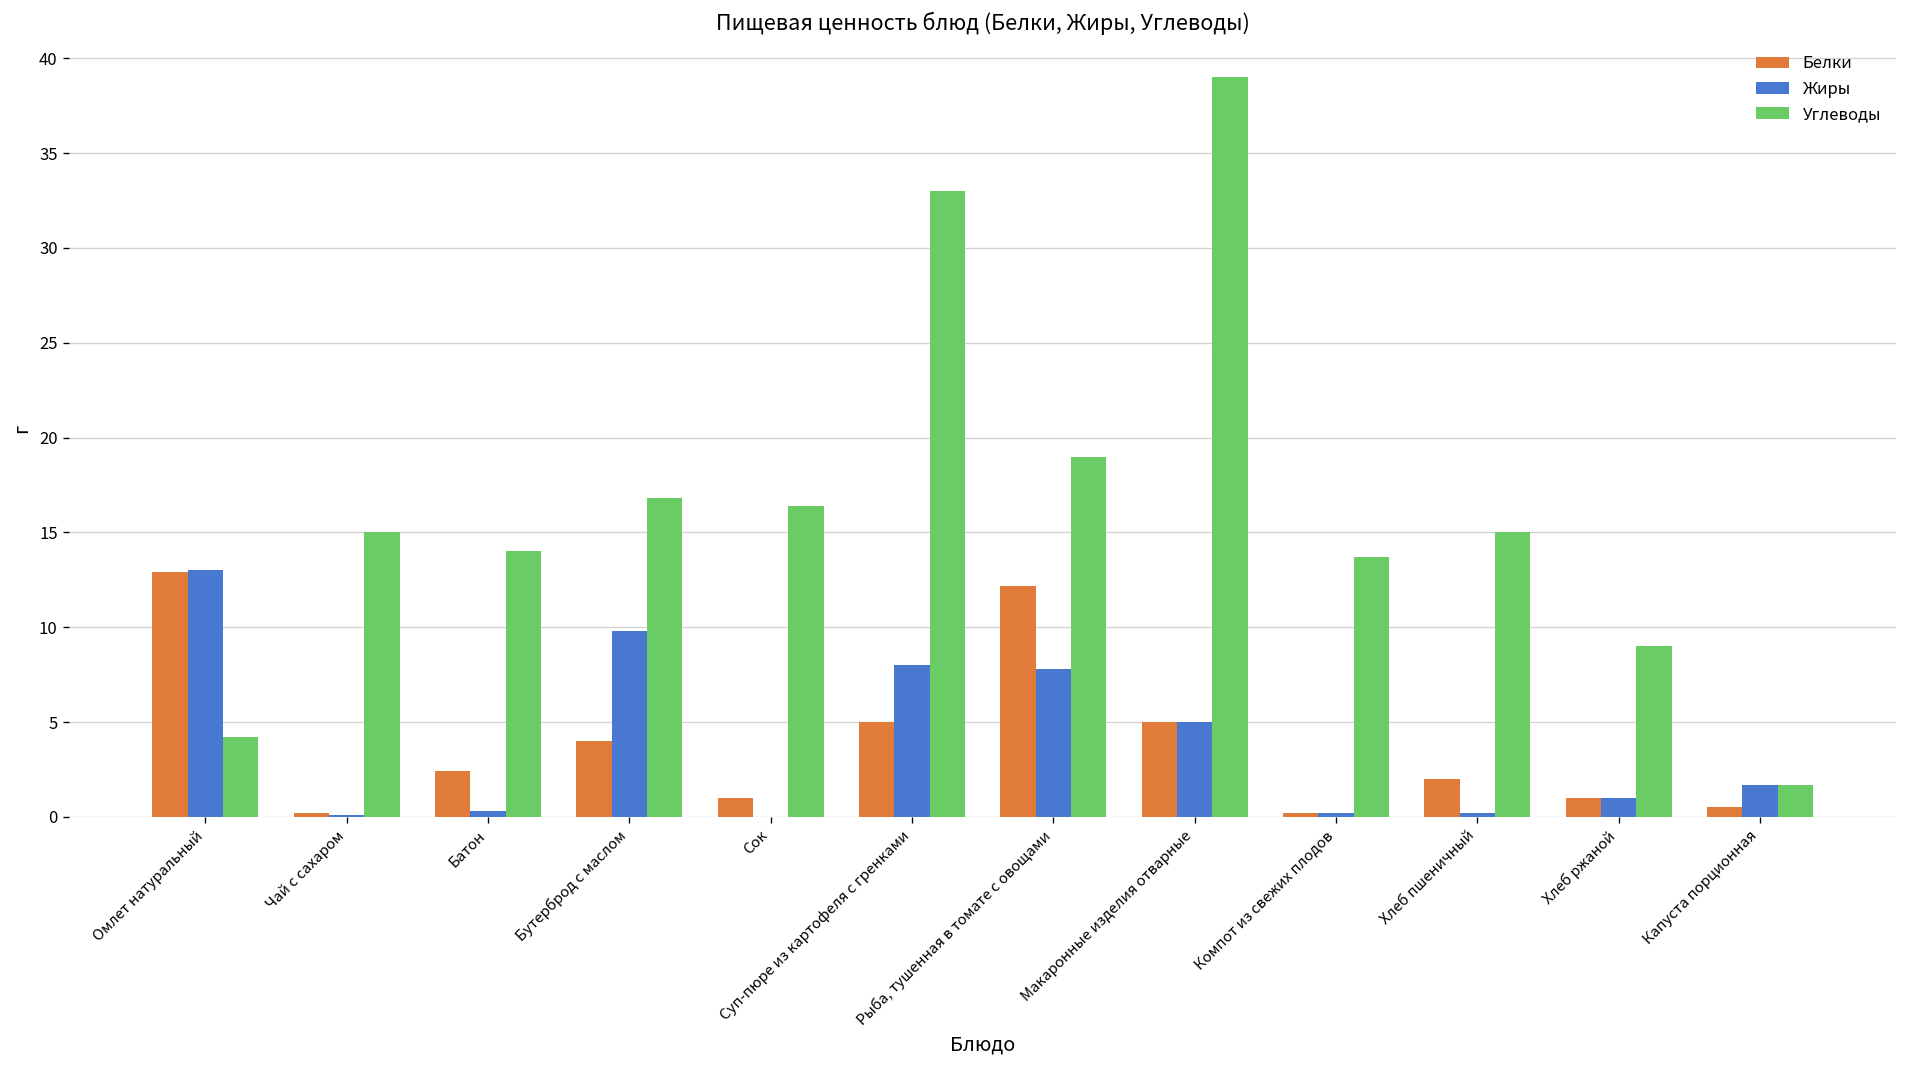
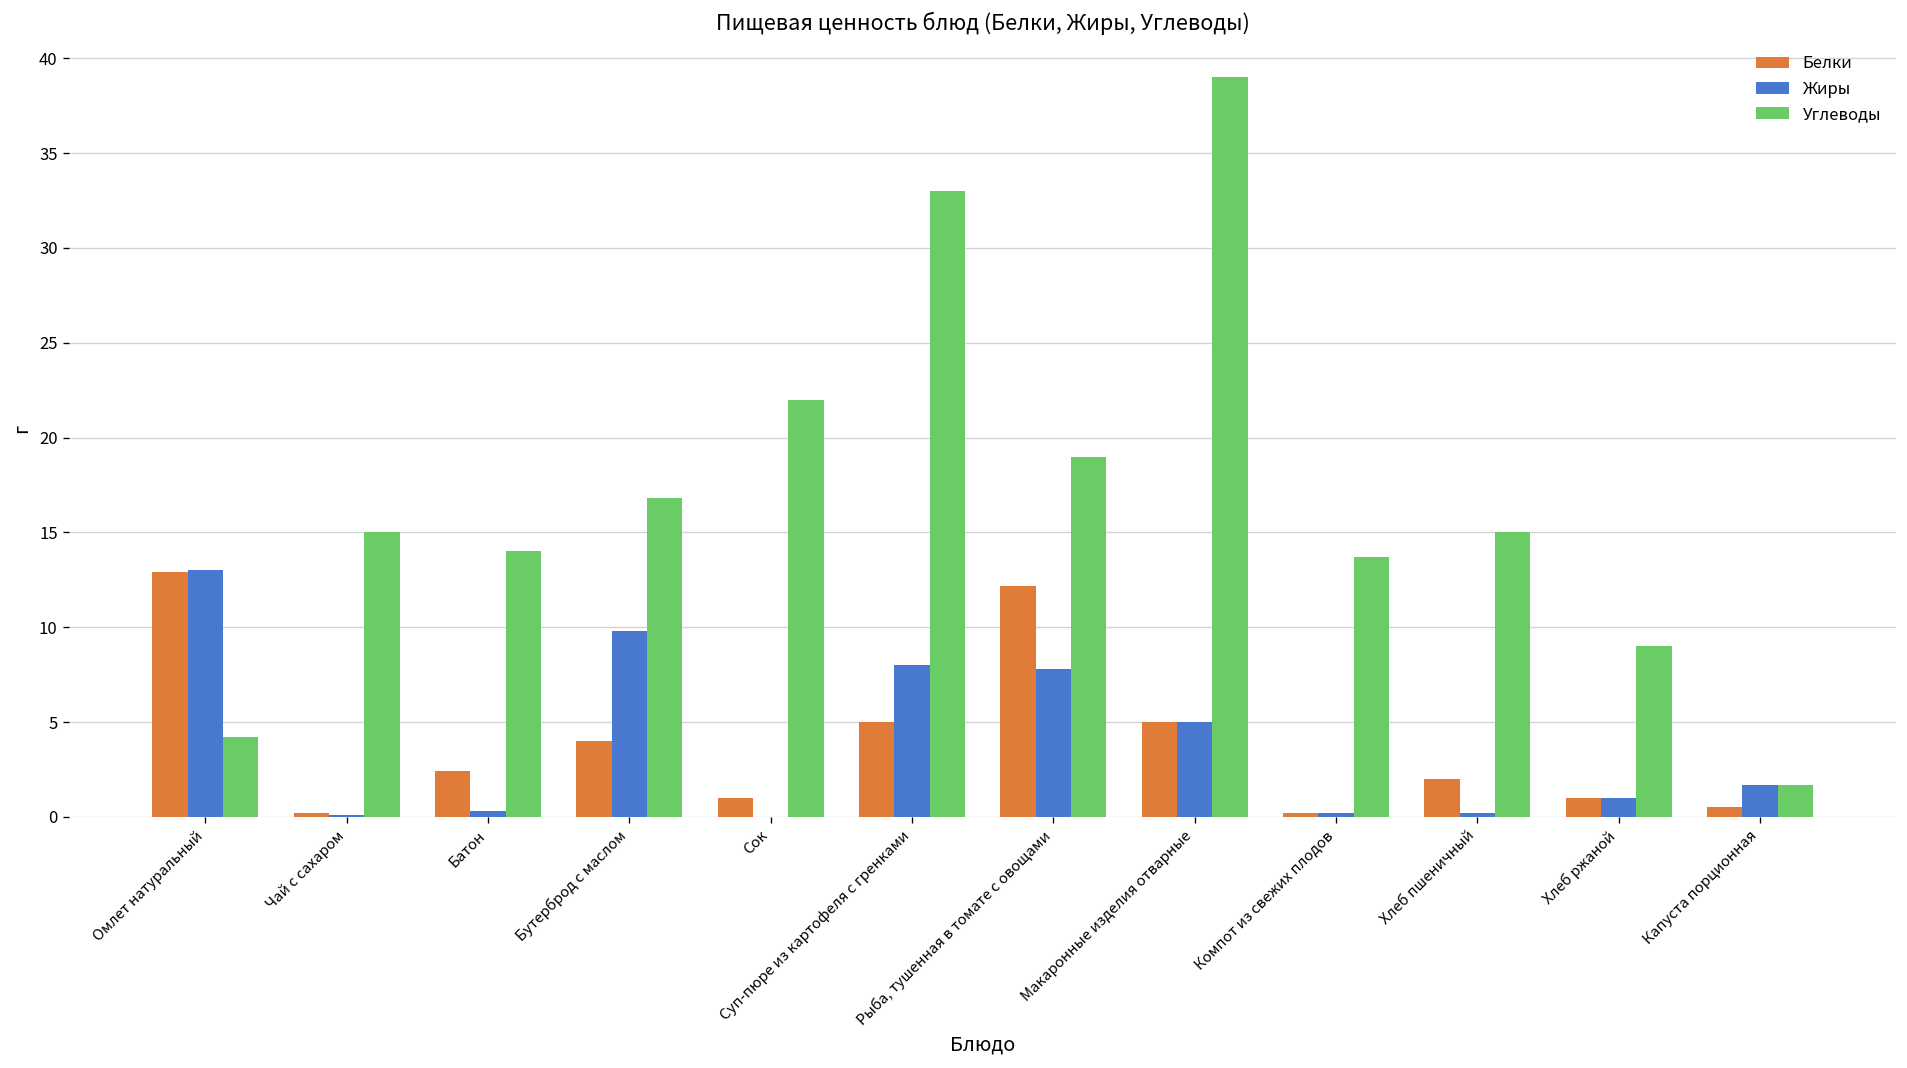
  {
    "Белки": {
      "Омлет натуральный": 12.9,
      "Чай с сахаром": 0.2,
      "Батон": 2.4,
      "Бутерброд с маслом": 4.0,
      "Сок": 1.0,
      "Суп-пюре из картофеля с гренками": 5.0,
      "Рыба, тушенная в томате с овощами": 12.2,
      "Макаронные изделия отварные": 5.0,
      "Компот из свежих плодов": 0.2,
      "Хлеб пшеничный": 2.0,
      "Хлеб ржаной": 1.0,
      "Капуста порционная": 0.5
    },
    "Жиры": {
      "Омлет натуральный": 13.0,
      "Батон": 0.3,
      "Бутерброд с маслом": 9.8,
      "Сок": 0.0,
      "Суп-пюре из картофеля с гренками": 8.0,
      "Рыба, тушенная в томате с овощами": 7.8,
      "Макаронные изделия отварные": 5.0,
      "Компот из свежих плодов": 0.2,
      "Хлеб пшеничный": 0.2,
      "Хлеб ржаной": 1.0,
      "Капуста порционная": 1.7
    },
    "Углеводы": {
      "Омлет натуральный": 4.2,
      "Чай с сахаром": 15.0,
      "Батон": 14.0,
      "Бутерброд с маслом": 16.8,
-     "Сок": 16.4,
+     "Сок": 22.0,
      "Суп-пюре из картофеля с гренками": 33.0,
      "Рыба, тушенная в томате с овощами": 19.0,
      "Макаронные изделия отварные": 39.0,
      "Компот из свежих плодов": 13.7,
      "Хлеб пшеничный": 15.0,
      "Хлеб ржаной": 9.0,
      "Капуста порционная": 1.7
    }
  }
